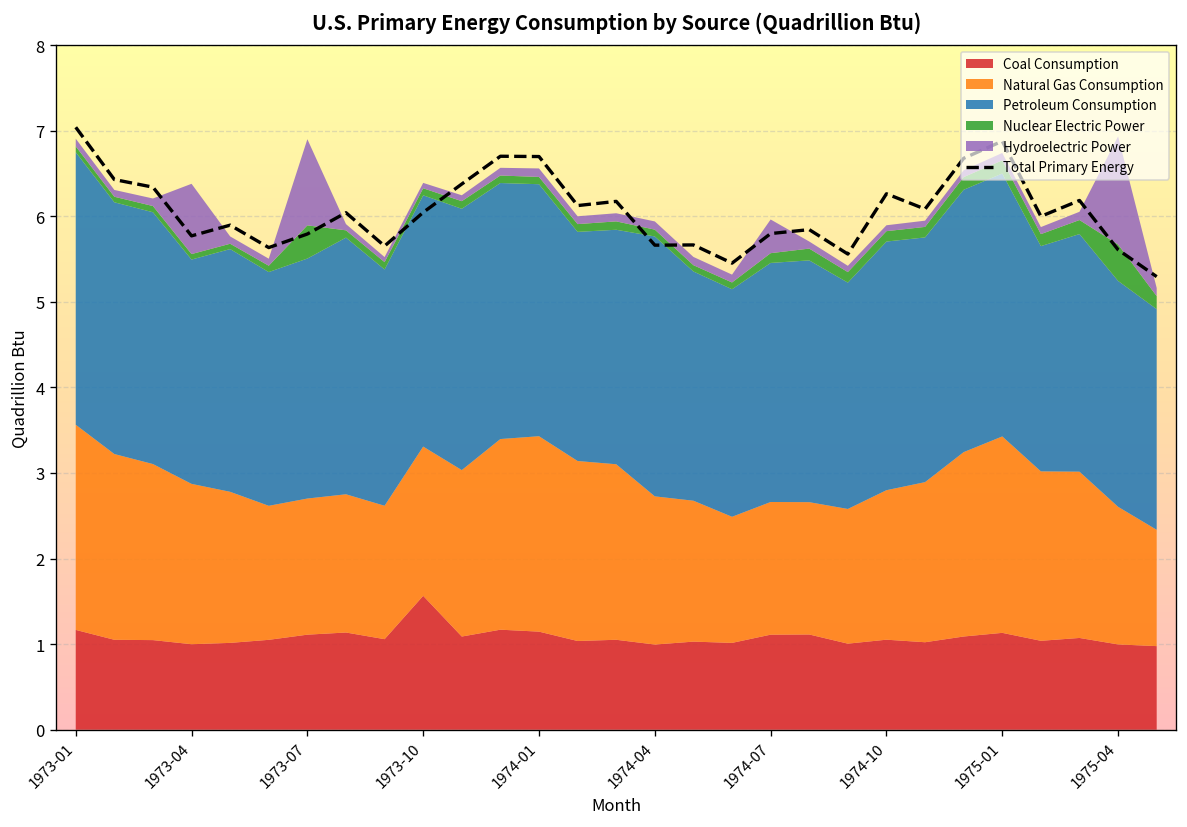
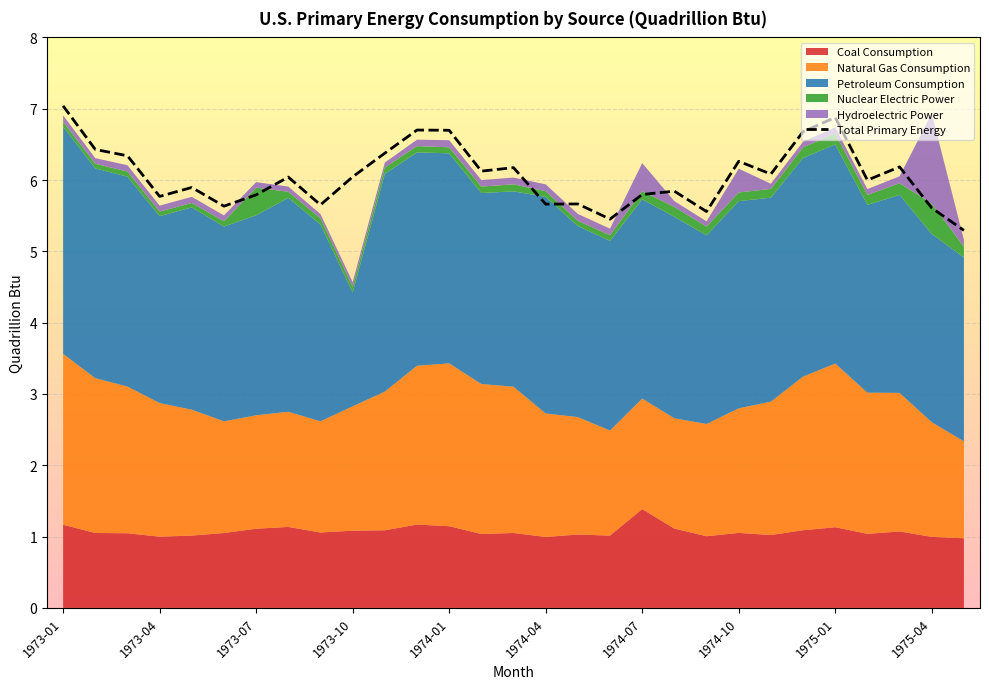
  {
    "Total Primary Energy": {
      "1973-01": 7.0,
      "1973-04": 5.8,
      "1973-07": 5.8,
      "1973-10": 6.0,
      "1974-01": 6.7,
      "1974-04": 5.7,
      "1974-07": 5.8,
      "1974-10": 6.3,
      "1975-04": 5.6
    },
    "Coal Consumption": {
      "1973-01": 1.2,
      "1973-04": 1.0,
      "1973-07": 1.1,
-     "1973-10": 1.6,
+     "1973-10": 1.1,
      "1974-01": 1.1,
      "1974-04": 1.0,
-     "1974-07": 1.1,
+     "1974-07": 1.4,
      "1974-10": 1.1,
      "1975-01": 1.1,
      "1975-04": 1.0
    },
    "Natural Gas Consumption": {
      "1973-01": 2.4,
      "1973-04": 1.9,
      "1973-07": 1.6,
      "1973-10": 1.7,
      "1974-01": 2.3,
      "1974-04": 1.7,
      "1974-07": 1.6,
      "1974-10": 1.7,
      "1975-01": 2.3,
      "1975-04": 1.6
    },
    "Petroleum Consumption": {
      "1973-01": 3.2,
      "1973-04": 2.6,
      "1973-07": 2.8,
-     "1973-10": 2.9,
+     "1973-10": 1.6,
      "1974-01": 2.9,
      "1974-04": 3.0,
      "1974-07": 2.8,
      "1974-10": 2.9,
      "1975-01": 3.1,
      "1975-04": 2.6
    },
    "Nuclear Electric Power": {
      "1973-01": 0.1,
      "1973-04": 0.1,
      "1973-07": 0.4,
      "1973-10": 0.1,
      "1974-01": 0.1,
      "1974-04": 0.1,
      "1974-07": 0.1,
      "1974-10": 0.1,
      "1975-04": 0.4
    },
    "Hydroelectric Power": {
      "1973-01": 0.1,
-     "1973-04": 0.8,
-     "1973-07": 1.0,
+     "1973-04": 0.1,
+     "1973-07": 0.1,
      "1973-10": 0.1,
      "1974-01": 0.1,
      "1974-04": 0.1,
      "1974-07": 0.4,
-     "1974-10": 0.1
+     "1974-10": 0.3
    }
  }
